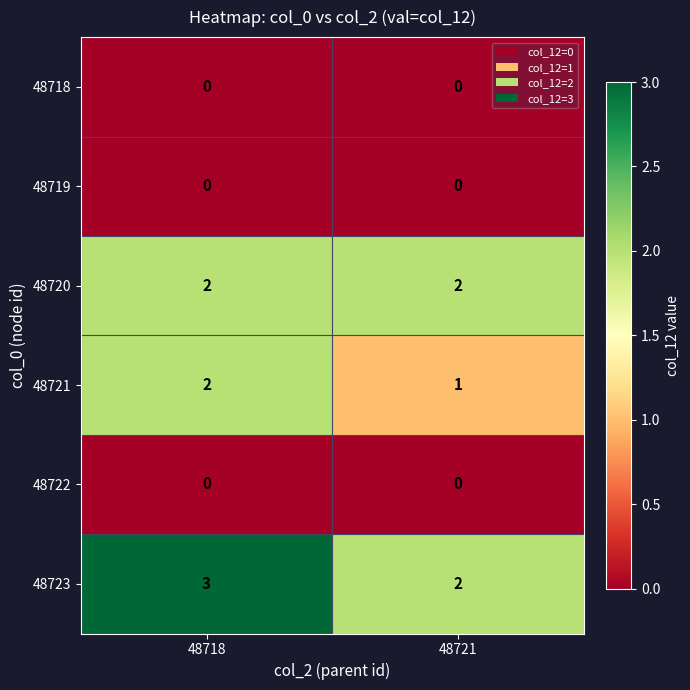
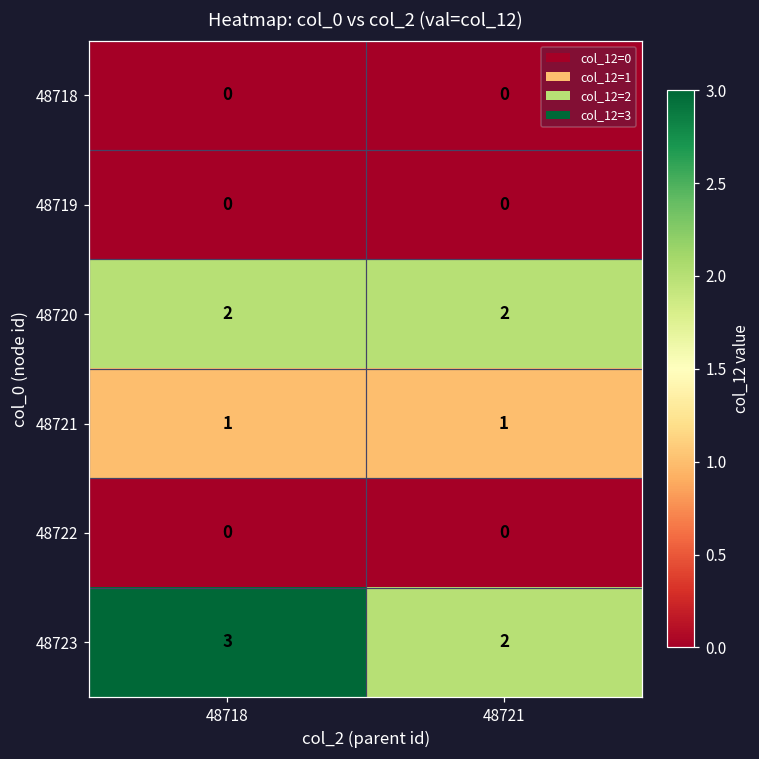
  {
    "48718": {
      "48718": 0,
      "48721": 0
    },
    "48719": {
      "48718": 0,
      "48721": 0
    },
    "48720": {
      "48718": 2,
      "48721": 2
    },
    "48721": {
-     "48718": 2,
+     "48718": 1,
      "48721": 1
    },
    "48722": {
      "48718": 0,
      "48721": 0
    },
    "48723": {
      "48718": 3,
      "48721": 2
    }
  }
